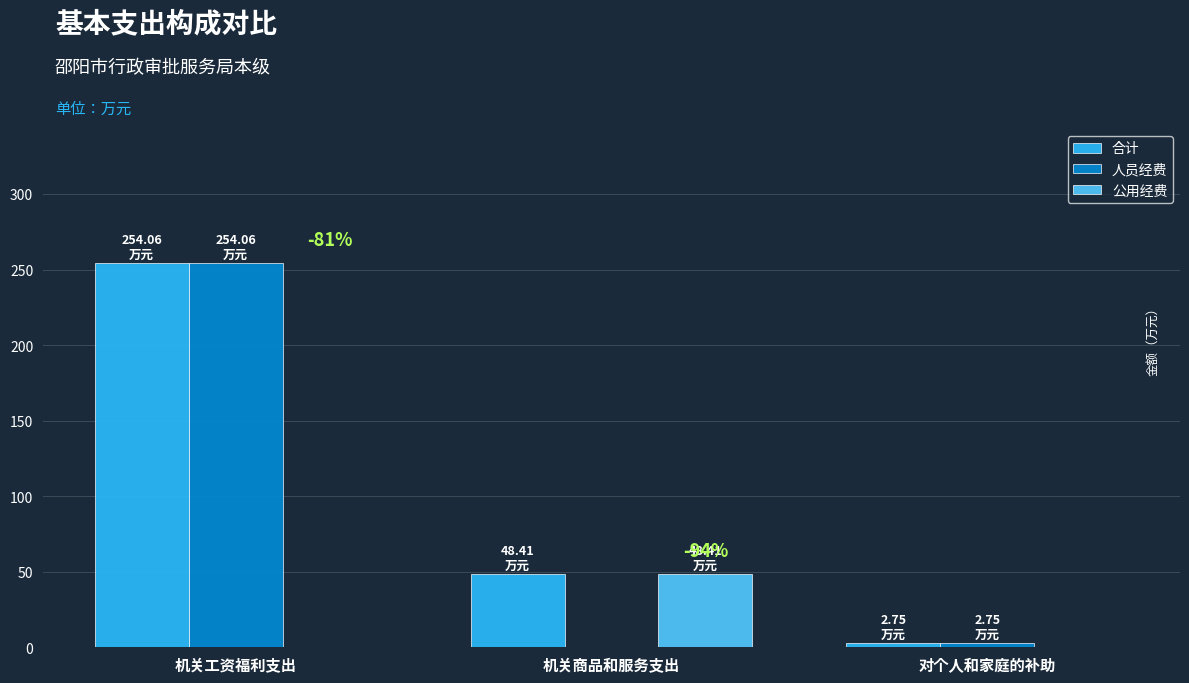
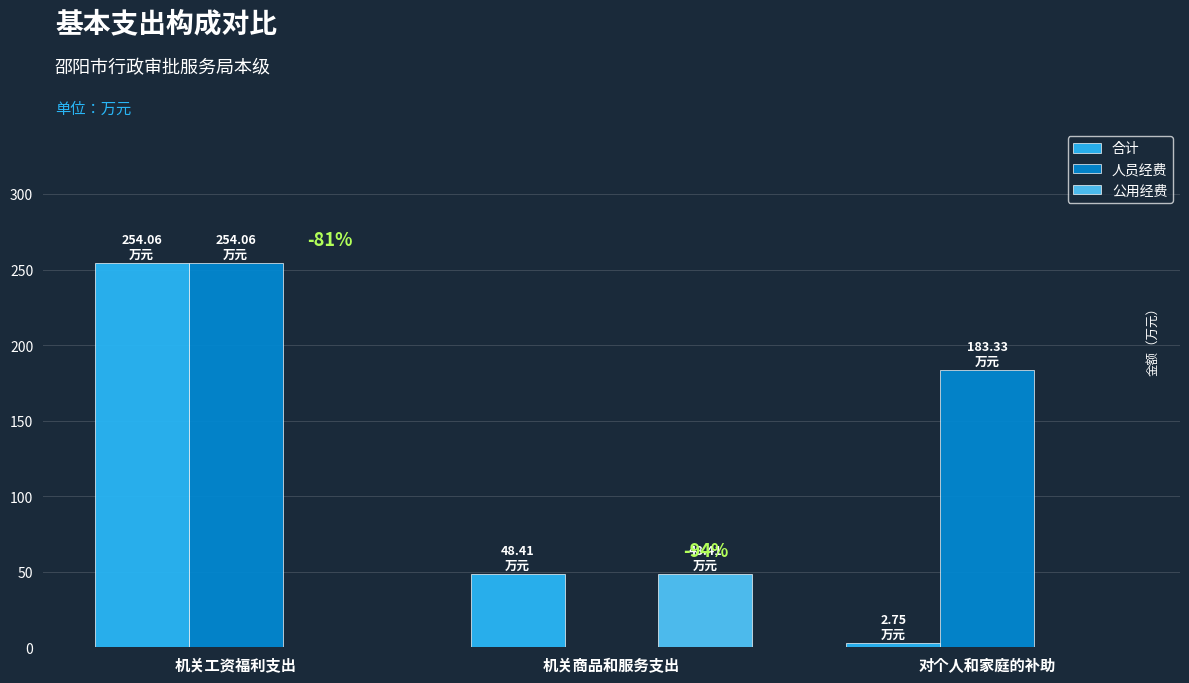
  {
    "人员经费": {
      "机关工资福利支出": 254.06,
-     "对个人和家庭的补助": 2.75
+     "对个人和家庭的补助": 183.33
    }
  }
